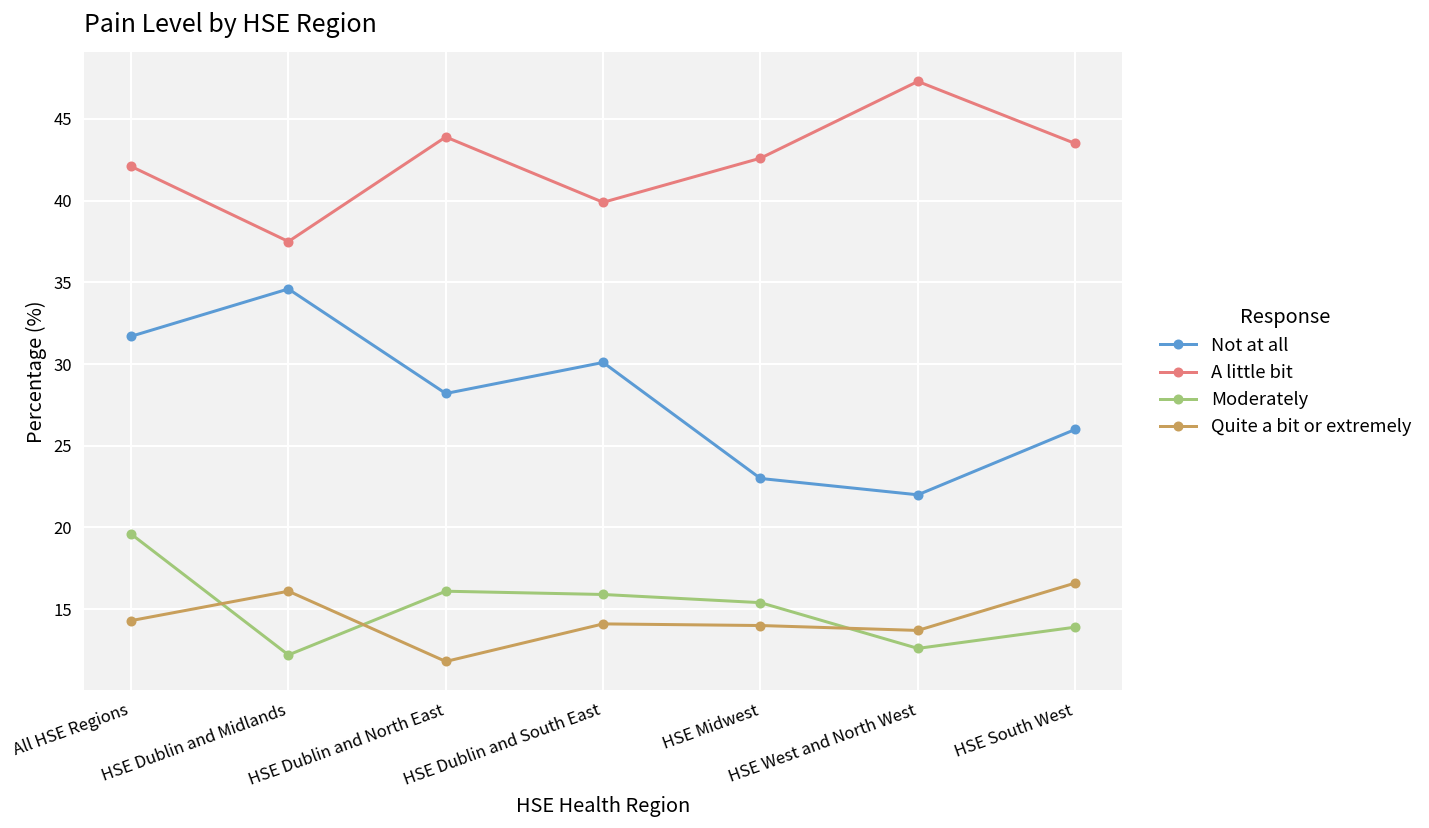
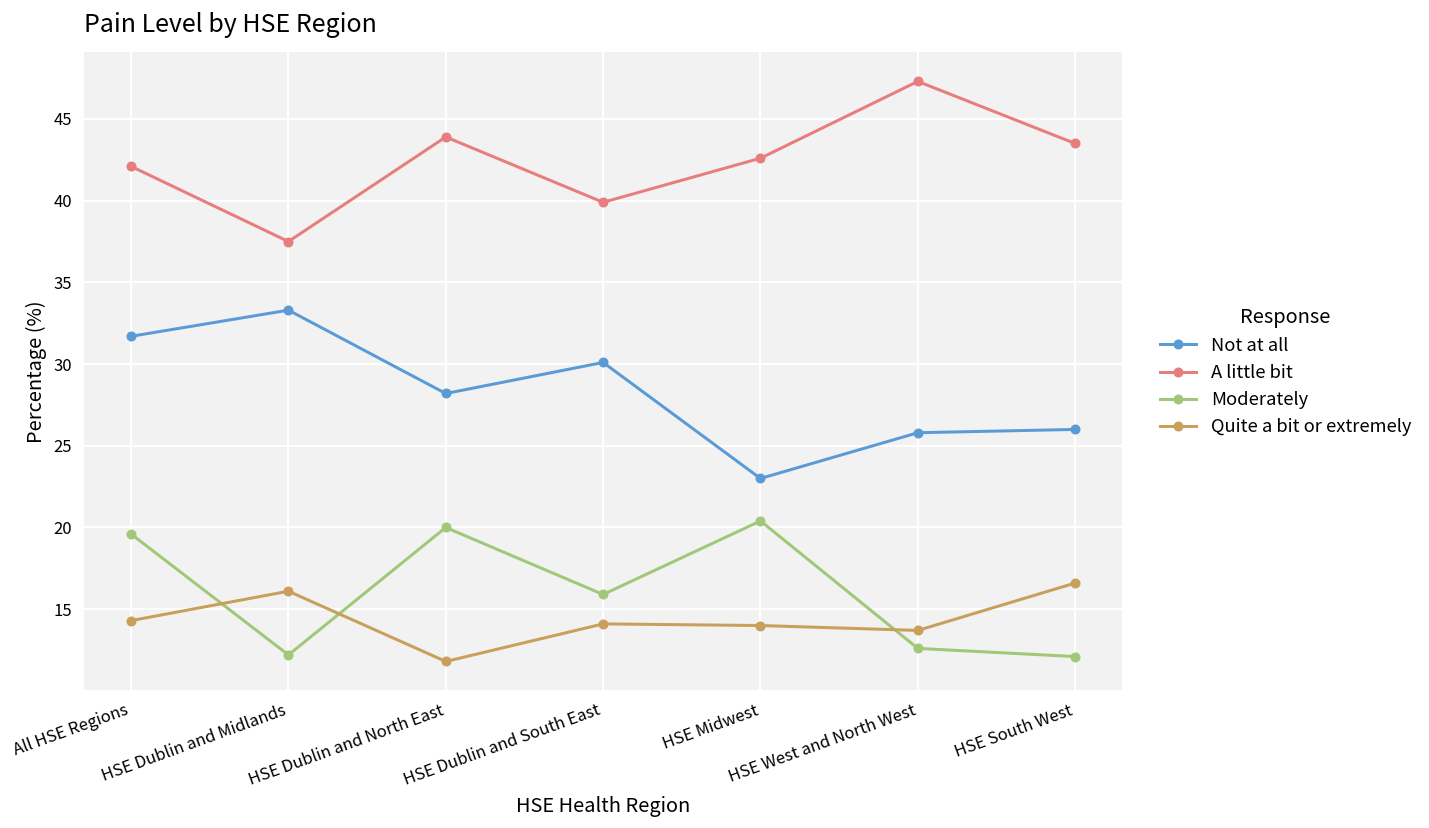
  {
    "Not at all": {
      "All HSE Regions": 31.7,
-     "HSE Dublin and Midlands": 34.6,
+     "HSE Dublin and Midlands": 33.3,
      "HSE Dublin and North East": 28.2,
      "HSE Dublin and South East": 30.1,
      "HSE Midwest": 23.0,
-     "HSE West and North West": 22.0,
+     "HSE West and North West": 25.8,
      "HSE South West": 26.0
    },
    "Moderately": {
      "All HSE Regions": 19.6,
      "HSE Dublin and Midlands": 12.2,
-     "HSE Dublin and North East": 16.1,
+     "HSE Dublin and North East": 20.0,
      "HSE Dublin and South East": 15.9,
-     "HSE Midwest": 15.4,
+     "HSE Midwest": 20.4,
      "HSE West and North West": 12.6,
-     "HSE South West": 13.9
+     "HSE South West": 12.1
    }
  }
